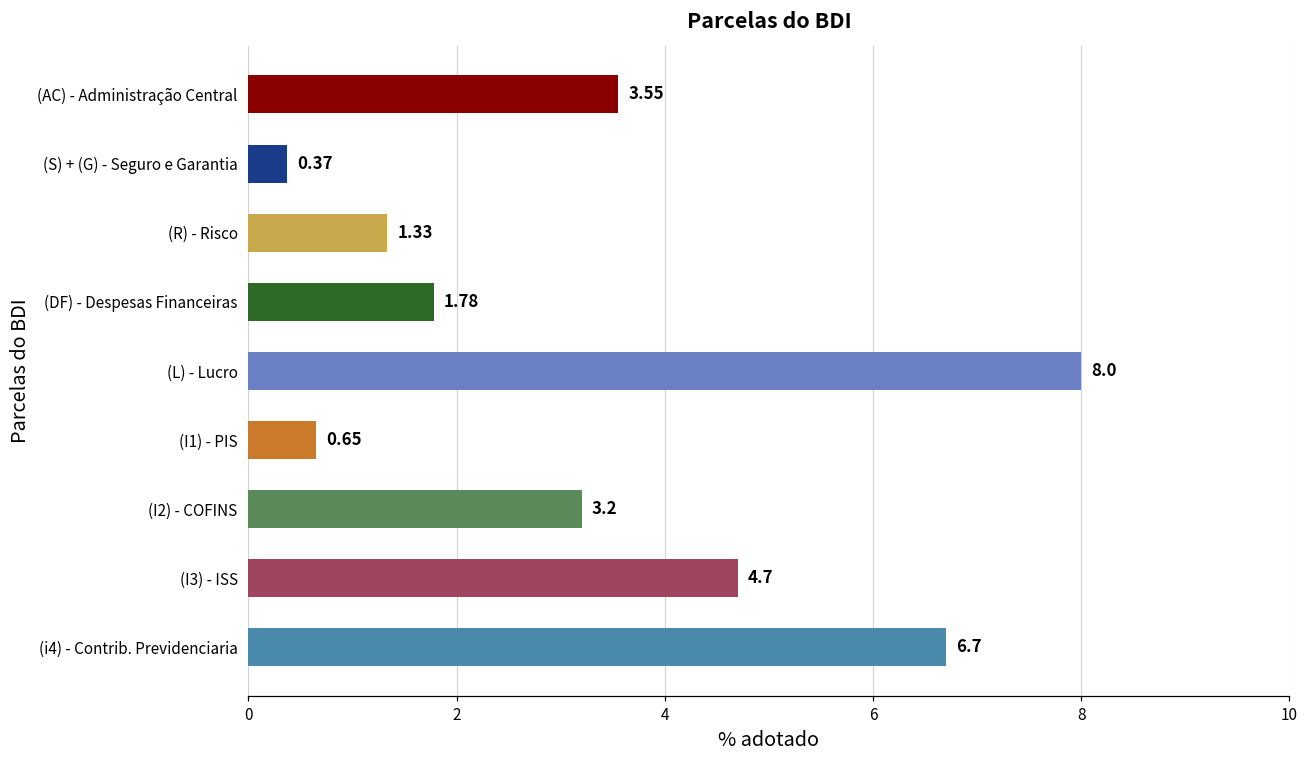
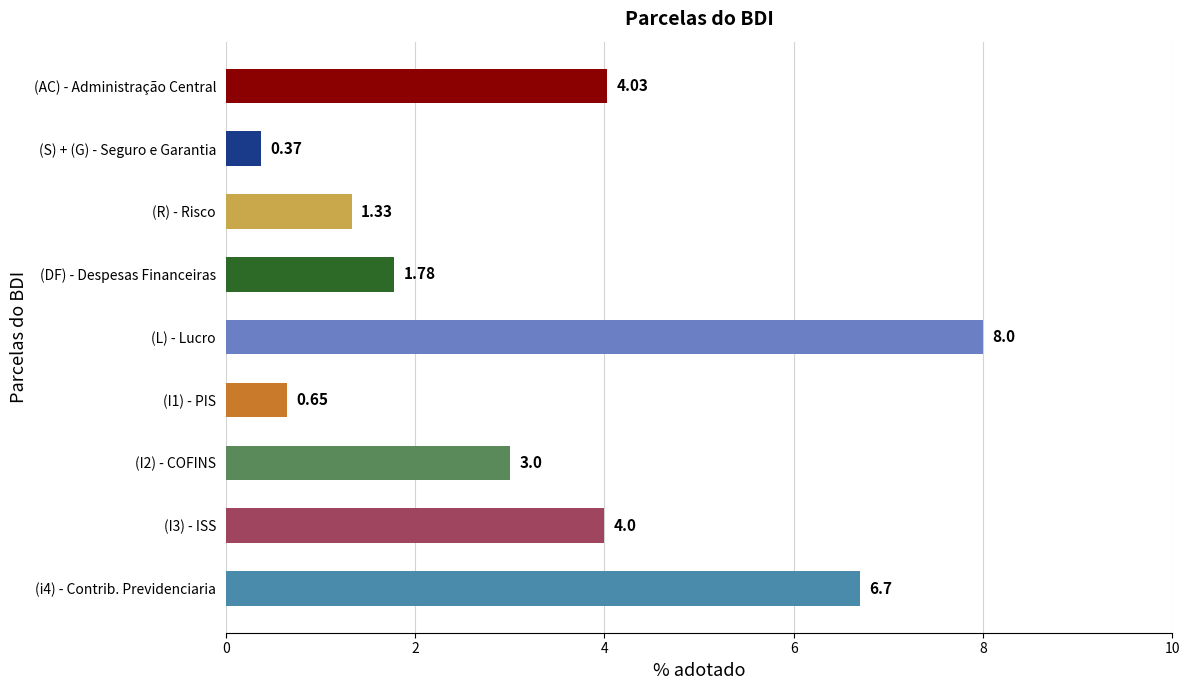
  {
-   "(AC) - Administração Central": 3.55,
+   "(AC) - Administração Central": 4.03,
    "(S) + (G) - Seguro e Garantia": 0.37,
    "(R) - Risco": 1.33,
    "(DF) - Despesas Financeiras": 1.78,
    "(L) - Lucro": 8.0,
    "(I1) - PIS": 0.65,
-   "(I2) - COFINS": 3.2,
-   "(I3) - ISS": 4.7,
+   "(I2) - COFINS": 3.0,
+   "(I3) - ISS": 4.0,
    "(i4) - Contrib. Previdenciaria": 6.7
  }
